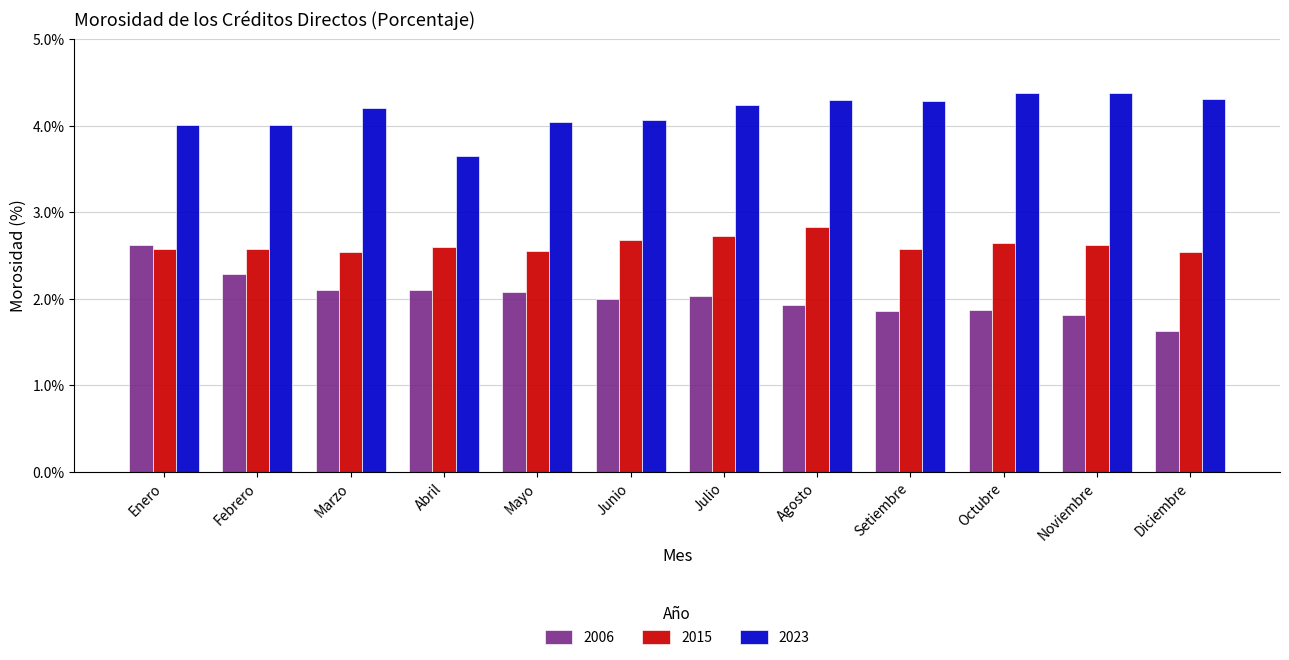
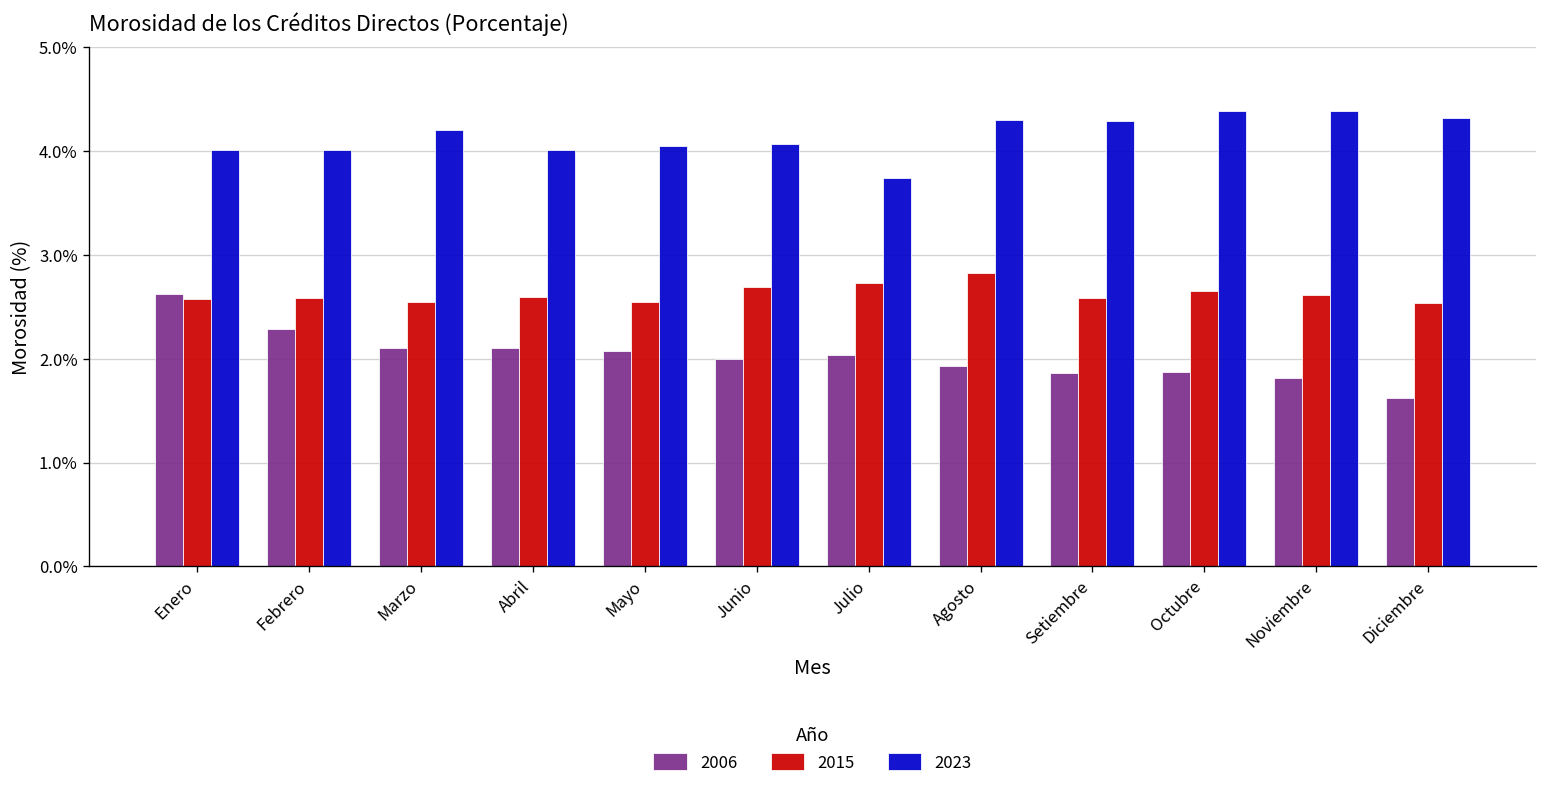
  {
    "2006": {
      "Enero": "2.6%",
      "Febrero": "2.3%",
      "Marzo": "2.1%",
      "Abril": "2.1%",
      "Mayo": "2.1%",
      "Junio": "2.0%",
      "Julio": "2.0%",
      "Agosto": "1.9%",
      "Setiembre": "1.9%",
      "Octubre": "1.9%",
      "Noviembre": "1.8%",
      "Diciembre": "1.6%"
    },
    "2015": {
      "Enero": "2.6%",
      "Febrero": "2.6%",
      "Marzo": "2.5%",
      "Abril": "2.6%",
      "Mayo": "2.5%",
      "Junio": "2.7%",
      "Julio": "2.7%",
      "Agosto": "2.8%",
      "Setiembre": "2.6%",
      "Octubre": "2.7%",
      "Noviembre": "2.6%",
      "Diciembre": "2.5%"
    },
    "2023": {
      "Enero": "4.0%",
      "Febrero": "4.0%",
      "Marzo": "4.2%",
-     "Abril": "3.7%",
+     "Abril": "4.0%",
      "Mayo": "4.0%",
      "Junio": "4.1%",
-     "Julio": "4.2%",
+     "Julio": "3.7%",
      "Agosto": "4.3%",
      "Setiembre": "4.3%",
      "Octubre": "4.4%",
      "Noviembre": "4.4%",
      "Diciembre": "4.3%"
    }
  }
